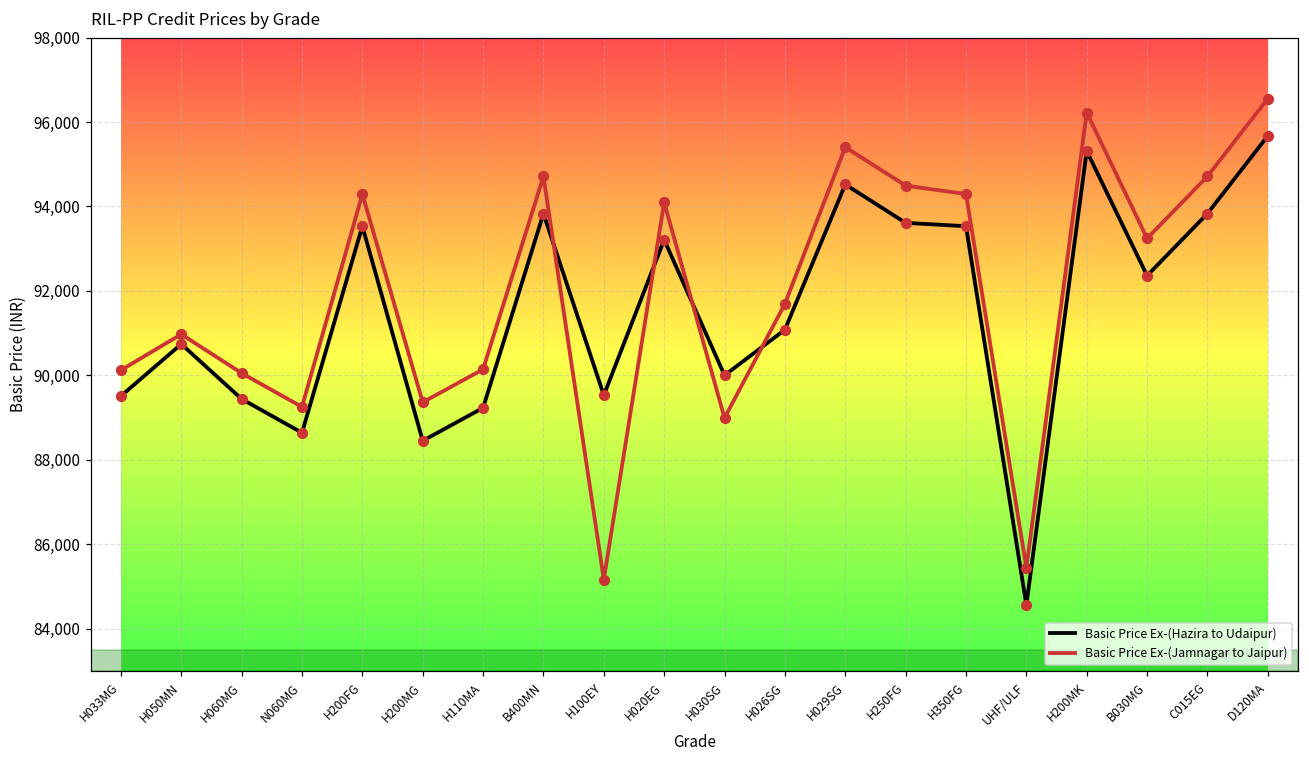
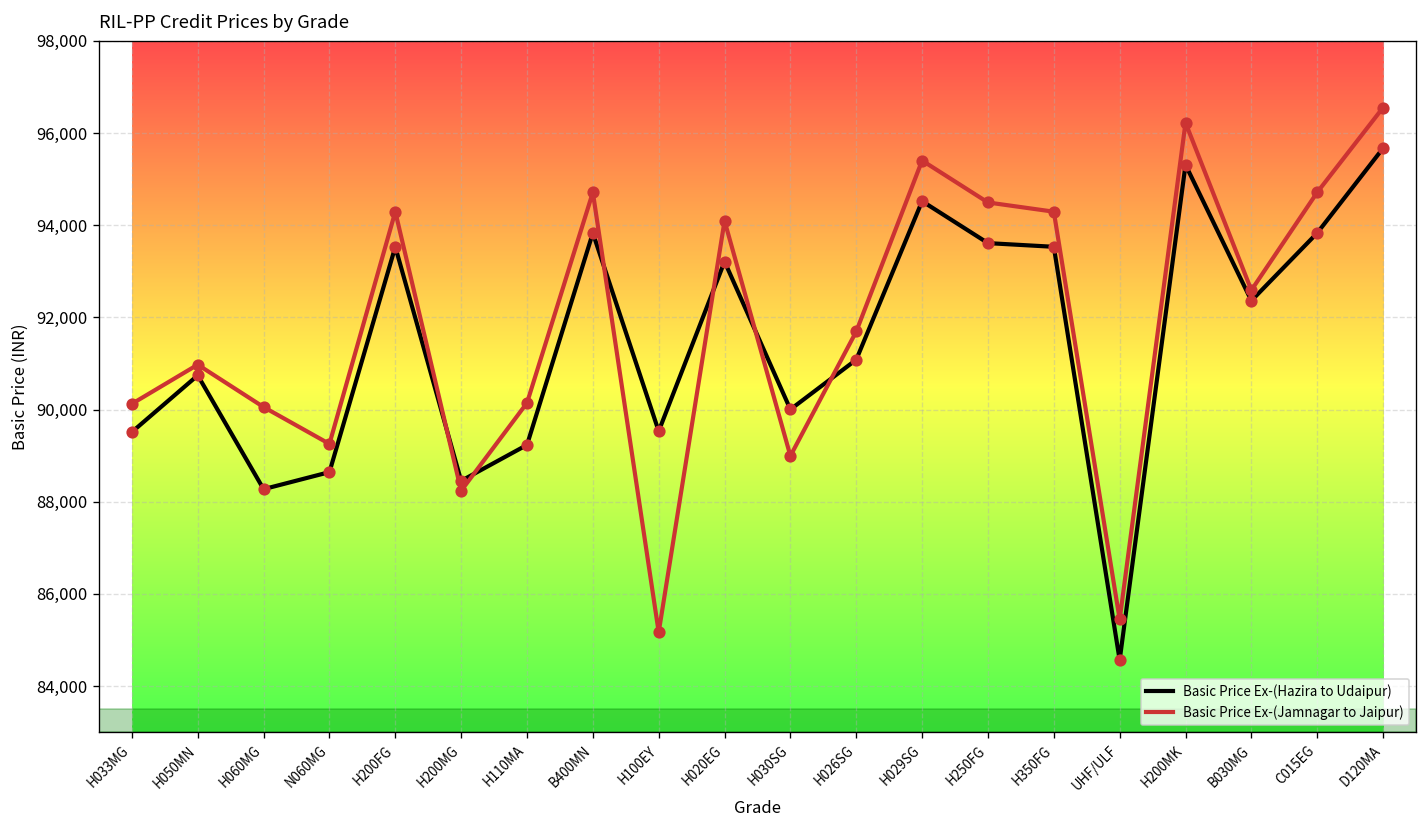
  {
    "Basic Price Ex-(Hazira to Udaipur)": {
      "H033MG": "89,500",
      "H050MN": "90,700",
-     "H060MG": "89,400",
+     "H060MG": "88,300",
      "N060MG": "88,600",
      "H200FG": "93,500",
      "H200MG": "88,500",
      "H110MA": "89,200",
      "B400MN": "93,800",
      "H100EY": "89,500",
      "H020EG": "93,200",
      "H030SG": "90,000",
      "H026SG": "91,100",
      "H029SG": "94,500",
      "H250FG": "93,600",
      "H350FG": "93,500",
      "UHF/ULF": "84,600",
      "H200MK": "95,300",
      "B030MG": "92,400",
      "C015EG": "93,800",
      "D120MA": "95,700"
    },
    "Basic Price Ex-(Jamnagar to Jaipur)": {
      "H033MG": "90,100",
      "H050MN": "91,000",
      "H060MG": "90,100",
      "N060MG": "89,300",
      "H200FG": "94,300",
-     "H200MG": "89,400",
+     "H200MG": "88,200",
      "H110MA": "90,100",
      "B400MN": "94,700",
      "H100EY": "85,200",
      "H020EG": "94,100",
      "H030SG": "89,000",
      "H026SG": "91,700",
      "H029SG": "95,400",
      "H250FG": "94,500",
      "H350FG": "94,300",
      "UHF/ULF": "85,400",
      "H200MK": "96,200",
-     "B030MG": "93,200",
+     "B030MG": "92,600",
      "C015EG": "94,700",
      "D120MA": "96,600"
    }
  }
